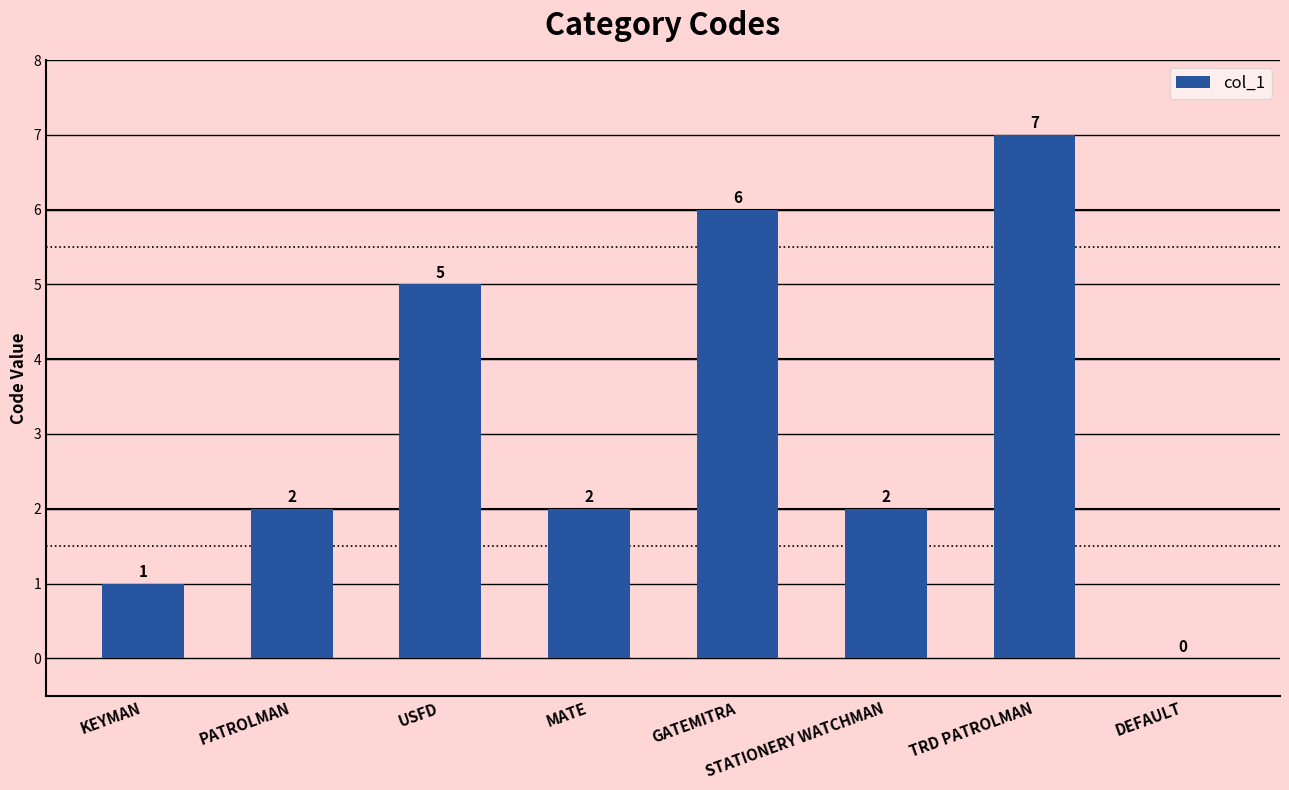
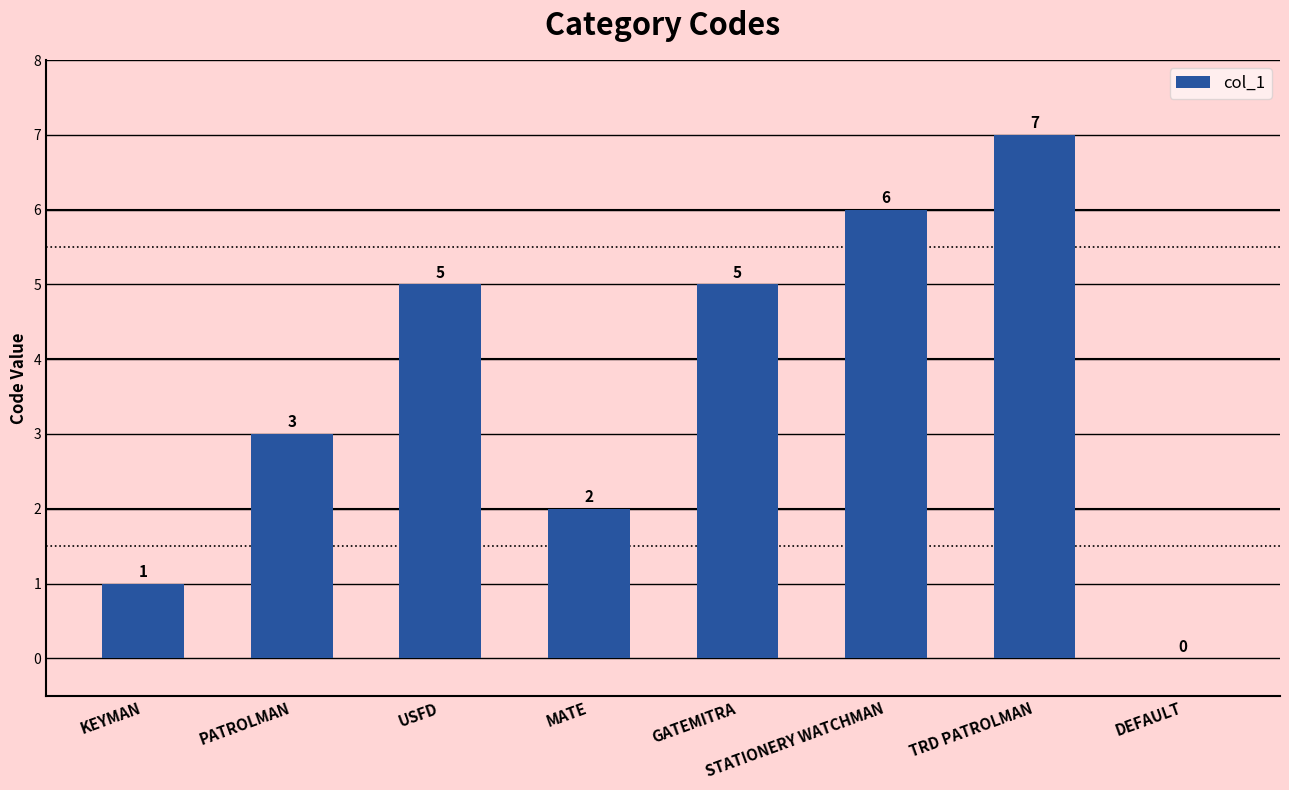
  {
    "KEYMAN": 1,
-   "PATROLMAN": 2,
+   "PATROLMAN": 3,
    "USFD": 5,
    "MATE": 2,
-   "GATEMITRA": 6,
-   "STATIONERY WATCHMAN": 2,
+   "GATEMITRA": 5,
+   "STATIONERY WATCHMAN": 6,
    "TRD PATROLMAN": 7,
    "DEFAULT": 0
  }
